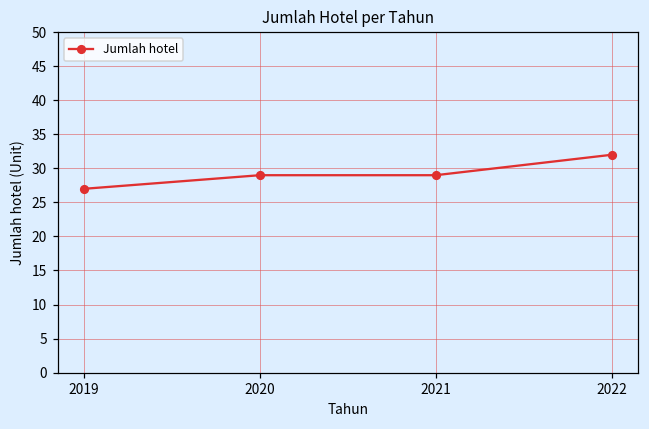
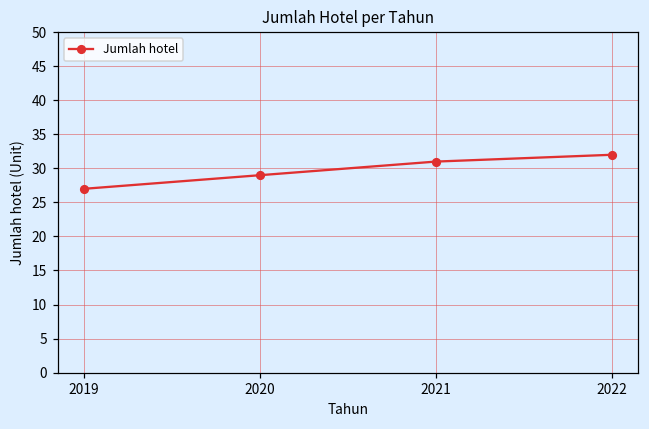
  {
    "2019": 27,
    "2020": 29,
-   "2021": 29,
+   "2021": 31,
    "2022": 32
  }
